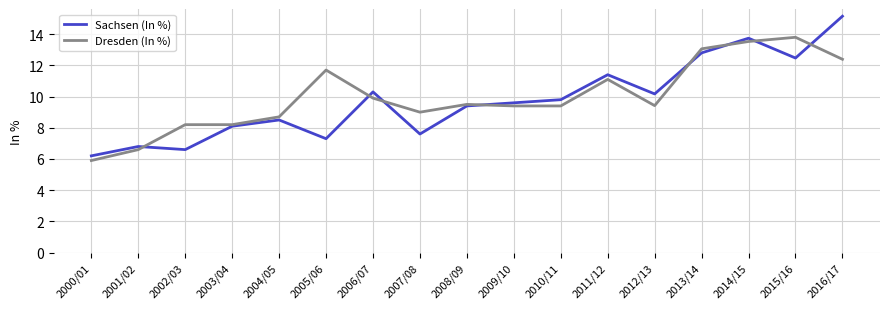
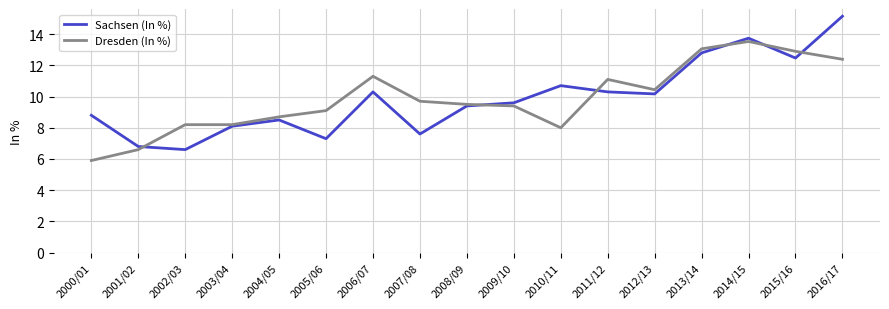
  {
    "Sachsen (In %)": {
-     "2000/01": 6.2,
+     "2000/01": 8.8,
      "2001/02": 6.8,
      "2002/03": 6.6,
      "2004/05": 8.5,
      "2005/06": 7.3,
      "2006/07": 10.3,
      "2007/08": 7.6,
      "2009/10": 9.6,
-     "2010/11": 9.8,
-     "2011/12": 11.4,
+     "2010/11": 10.7,
+     "2011/12": 10.3,
      "2012/13": 10.2,
      "2013/14": 12.8,
      "2014/15": 13.7,
      "2015/16": 12.5,
      "2016/17": 15.2
    },
    "Dresden (In %)": {
      "2000/01": 5.9,
      "2001/02": 6.6,
      "2002/03": 8.2,
      "2004/05": 8.7,
-     "2005/06": 11.7,
-     "2006/07": 9.9,
-     "2007/08": 9.0,
+     "2005/06": 9.1,
+     "2006/07": 11.3,
+     "2007/08": 9.7,
      "2009/10": 9.4,
-     "2010/11": 9.4,
+     "2010/11": 8.0,
      "2011/12": 11.1,
-     "2012/13": 9.4,
+     "2012/13": 10.4,
      "2013/14": 13.1,
      "2014/15": 13.5,
-     "2015/16": 13.8,
+     "2015/16": 12.9,
      "2016/17": 12.4
    }
  }
